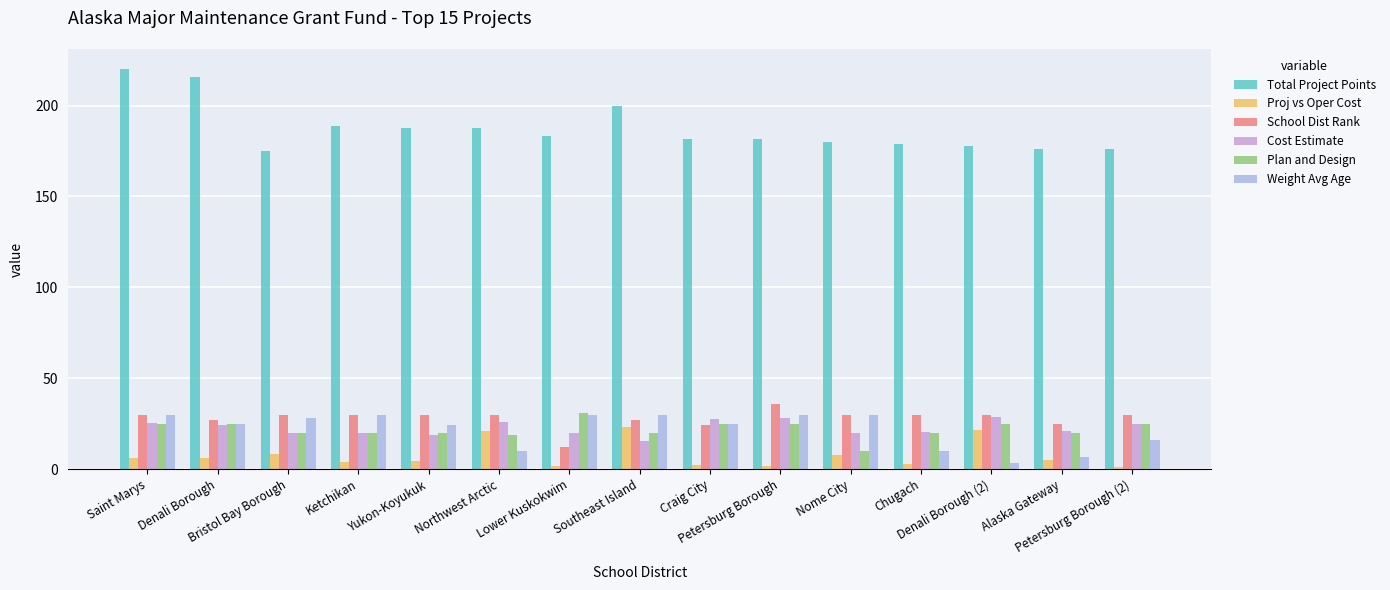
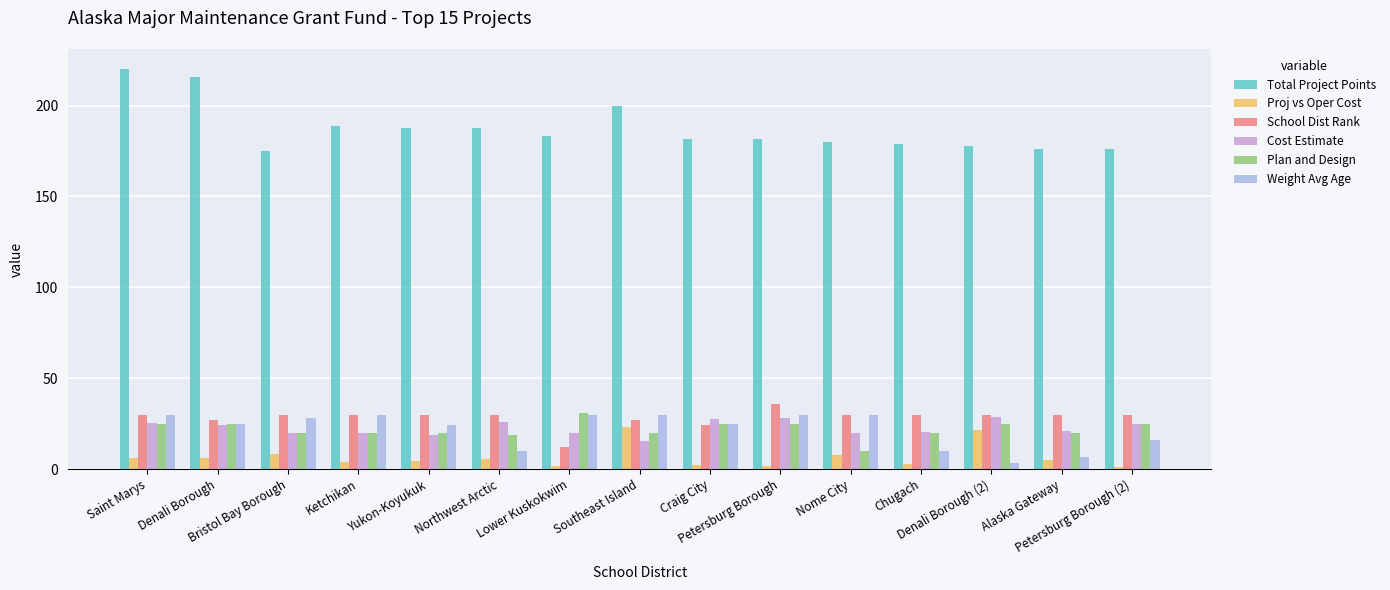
  {
    "Total Project Points": {
      "Saint Marys": 220,
      "Denali Borough": 216,
      "Bristol Bay Borough": 175,
      "Ketchikan": 189,
      "Yukon-Koyukuk": 188,
      "Northwest Arctic": 187,
      "Lower Kuskokwim": 183,
      "Southeast Island": 200,
      "Craig City": 182,
      "Petersburg Borough": 182,
      "Nome City": 180,
      "Chugach": 179,
      "Denali Borough (2)": 178,
      "Alaska Gateway": 176,
      "Petersburg Borough (2)": 176
    },
    "Proj vs Oper Cost": {
      "Saint Marys": 6,
      "Denali Borough": 6,
      "Bristol Bay Borough": 8,
      "Ketchikan": 4,
      "Yukon-Koyukuk": 5,
-     "Northwest Arctic": 21,
+     "Northwest Arctic": 5,
      "Lower Kuskokwim": 2,
      "Southeast Island": 23,
      "Craig City": 2,
      "Petersburg Borough": 2,
      "Nome City": 8,
      "Chugach": 3,
      "Denali Borough (2)": 21,
      "Alaska Gateway": 5
    },
    "School Dist Rank": {
      "Saint Marys": 30,
      "Denali Borough": 27,
      "Bristol Bay Borough": 30,
      "Ketchikan": 30,
      "Yukon-Koyukuk": 30,
      "Northwest Arctic": 30,
      "Lower Kuskokwim": 12,
      "Southeast Island": 27,
      "Craig City": 24,
      "Petersburg Borough": 36,
      "Nome City": 30,
      "Chugach": 30,
      "Denali Borough (2)": 30,
-     "Alaska Gateway": 25,
+     "Alaska Gateway": 30,
      "Petersburg Borough (2)": 30
    },
    "Plan and Design": {
      "Saint Marys": 25,
      "Denali Borough": 25,
      "Bristol Bay Borough": 20,
      "Ketchikan": 20,
      "Yukon-Koyukuk": 20,
      "Northwest Arctic": 19,
      "Lower Kuskokwim": 31,
      "Southeast Island": 20,
      "Craig City": 25,
      "Petersburg Borough": 25,
      "Nome City": 10,
      "Chugach": 20,
      "Denali Borough (2)": 25,
      "Alaska Gateway": 20,
      "Petersburg Borough (2)": 25
    }
  }
